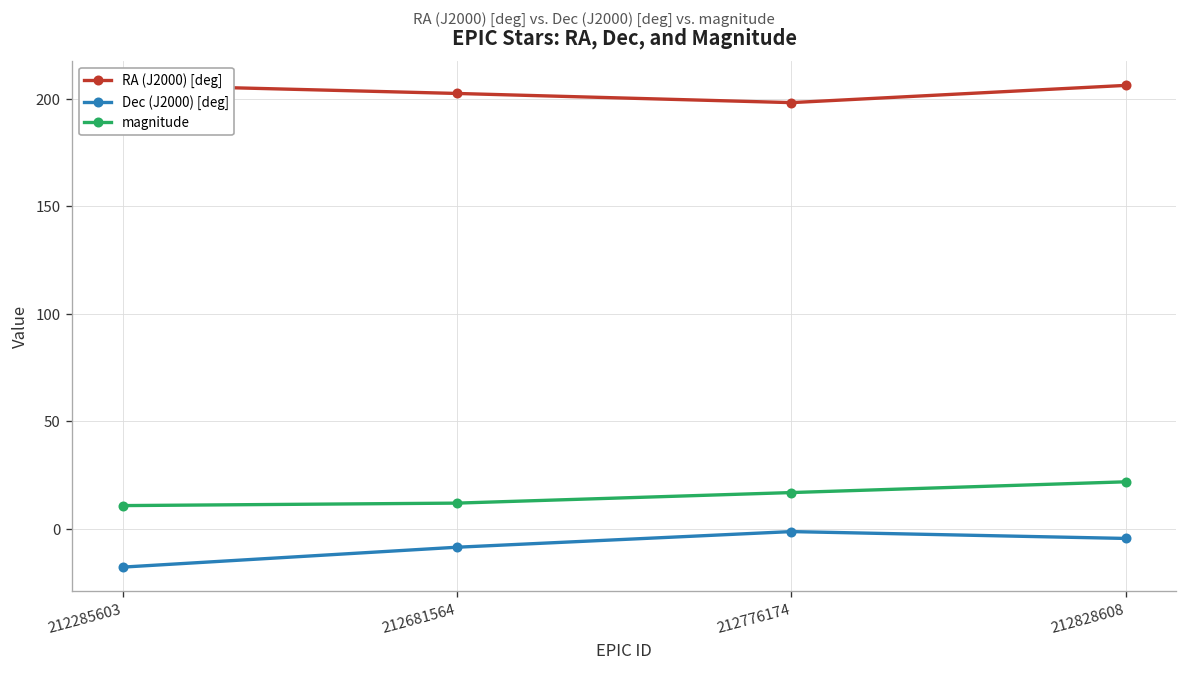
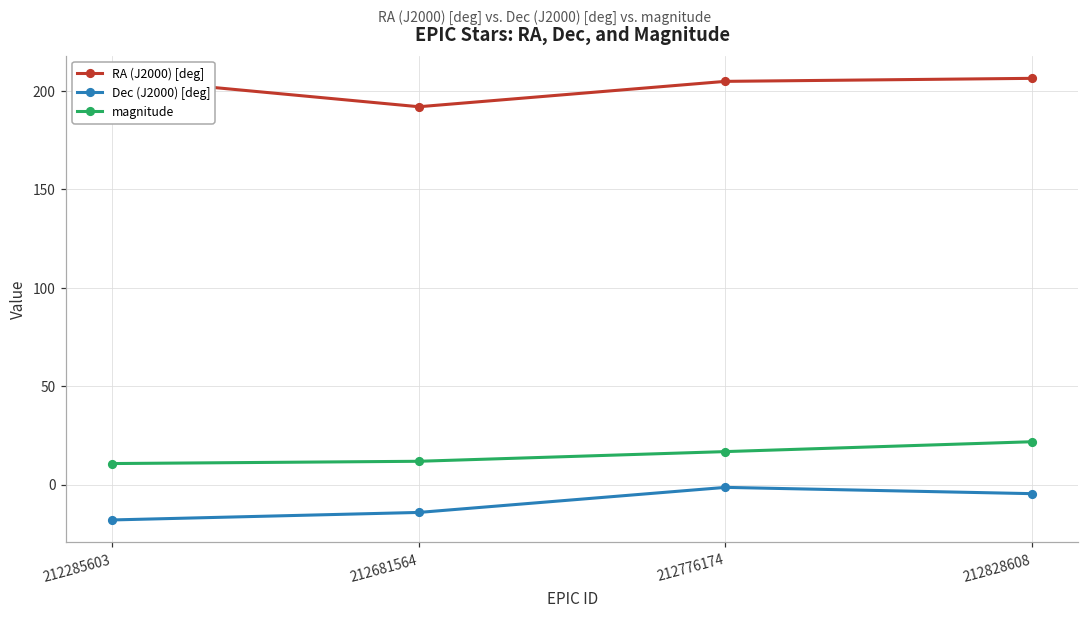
  {
    "RA (J2000) [deg]": {
-     "212681564": 203,
-     "212776174": 198,
+     "212681564": 192,
+     "212776174": 205,
      "212828608": 206
    },
    "Dec (J2000) [deg]": {
      "212285603": -18,
-     "212681564": -9,
+     "212681564": -14,
      "212776174": -1,
      "212828608": -5
    },
    "magnitude": {
      "212285603": 11,
      "212681564": 12,
      "212776174": 17,
      "212828608": 22
    }
  }
